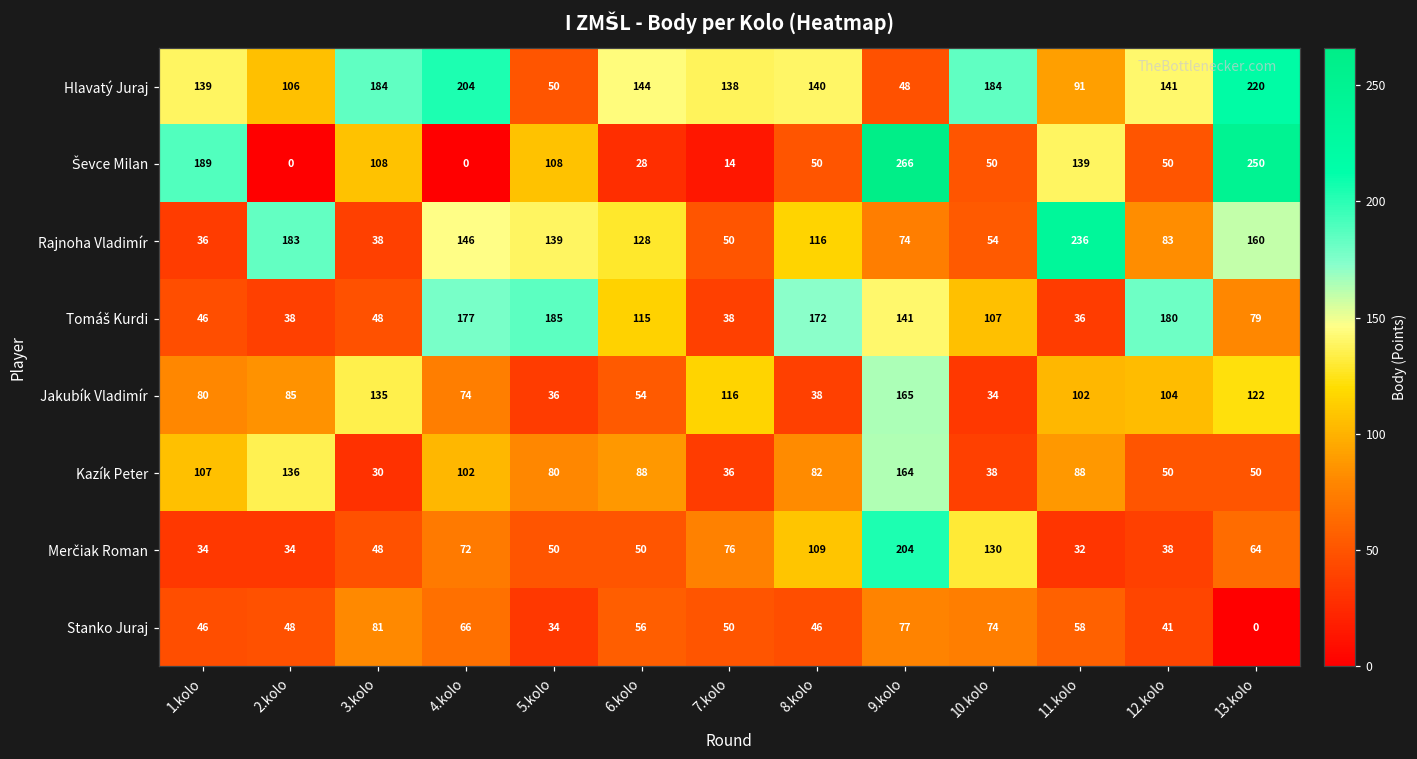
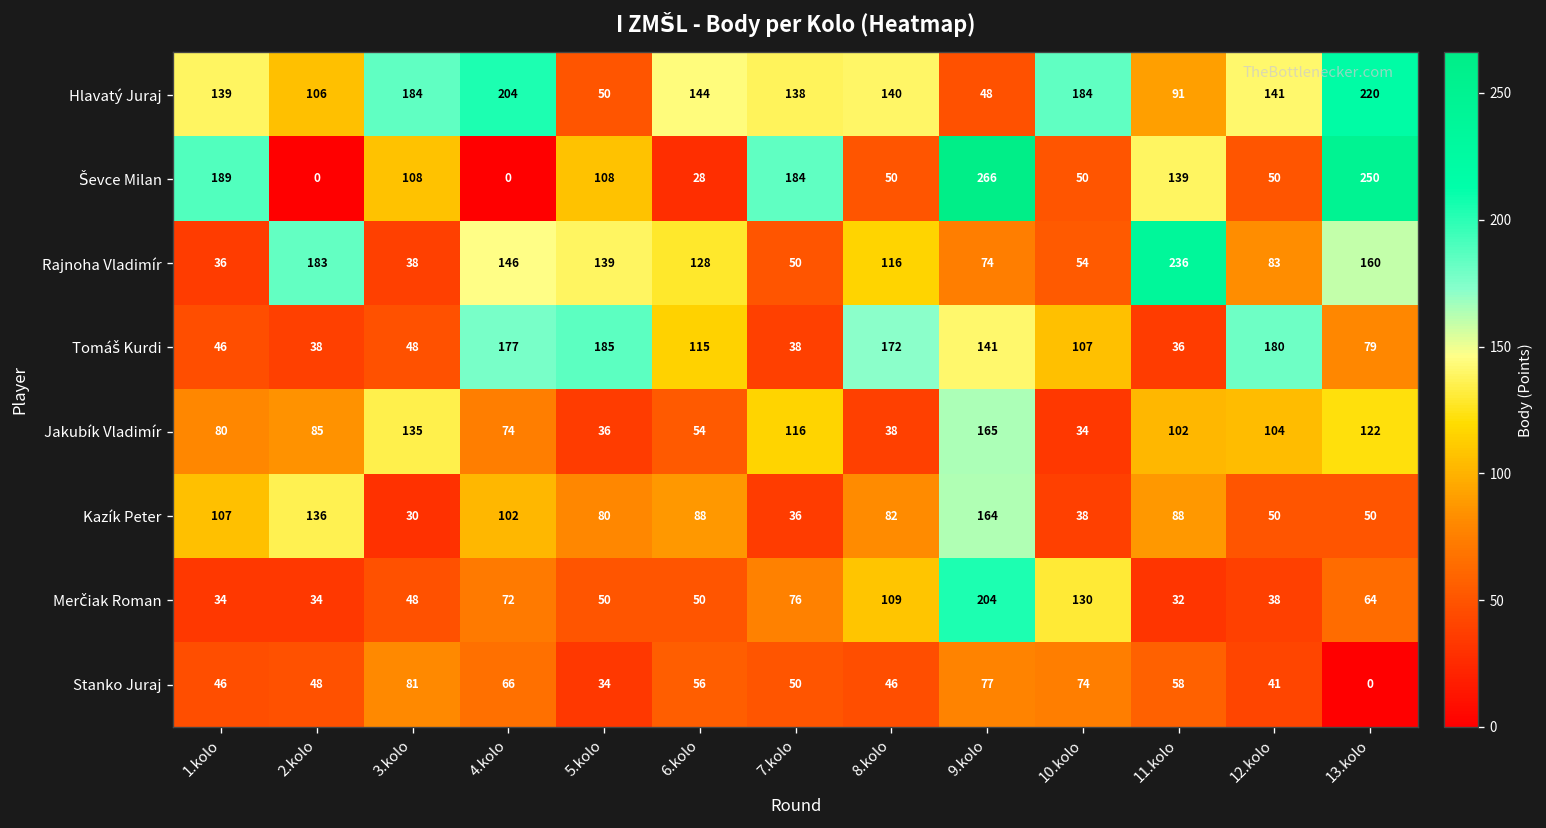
  {
    "Hlavatý Juraj": {
      "1.kolo": 139,
      "2.kolo": 106,
      "3.kolo": 184,
      "4.kolo": 204,
      "5.kolo": 50,
      "6.kolo": 144,
      "7.kolo": 138,
      "8.kolo": 140,
      "9.kolo": 48,
      "10.kolo": 184,
      "11.kolo": 91,
      "13.kolo": 220
    },
    "Ševce Milan": {
      "1.kolo": 189,
      "2.kolo": 0,
      "3.kolo": 108,
      "4.kolo": 0,
      "5.kolo": 108,
      "6.kolo": 28,
-     "7.kolo": 14,
+     "7.kolo": 184,
      "8.kolo": 50,
      "9.kolo": 266,
      "10.kolo": 50,
      "11.kolo": 139,
      "12.kolo": 50,
      "13.kolo": 250
    },
    "Rajnoha Vladimír": {
      "1.kolo": 36,
      "2.kolo": 183,
      "3.kolo": 38,
      "4.kolo": 146,
      "5.kolo": 139,
      "6.kolo": 128,
      "7.kolo": 50,
      "8.kolo": 116,
      "9.kolo": 74,
      "10.kolo": 54,
      "11.kolo": 236,
      "12.kolo": 83,
      "13.kolo": 160
    },
    "Tomáš Kurdi": {
      "1.kolo": 46,
      "2.kolo": 38,
      "3.kolo": 48,
      "4.kolo": 177,
      "5.kolo": 185,
      "6.kolo": 115,
      "7.kolo": 38,
      "8.kolo": 172,
      "9.kolo": 141,
      "10.kolo": 107,
      "11.kolo": 36,
      "12.kolo": 180,
      "13.kolo": 79
    },
    "Jakubík Vladimír": {
      "1.kolo": 80,
      "2.kolo": 85,
      "3.kolo": 135,
      "4.kolo": 74,
      "5.kolo": 36,
      "6.kolo": 54,
      "7.kolo": 116,
      "8.kolo": 38,
      "9.kolo": 165,
      "10.kolo": 34,
      "11.kolo": 102,
      "12.kolo": 104,
      "13.kolo": 122
    },
    "Kazík Peter": {
      "1.kolo": 107,
      "2.kolo": 136,
      "3.kolo": 30,
      "4.kolo": 102,
      "5.kolo": 80,
      "6.kolo": 88,
      "7.kolo": 36,
      "8.kolo": 82,
      "9.kolo": 164,
      "10.kolo": 38,
      "11.kolo": 88,
      "12.kolo": 50,
      "13.kolo": 50
    },
    "Merčiak Roman": {
      "1.kolo": 34,
      "2.kolo": 34,
      "3.kolo": 48,
      "4.kolo": 72,
      "5.kolo": 50,
      "6.kolo": 50,
      "7.kolo": 76,
      "8.kolo": 109,
      "9.kolo": 204,
      "10.kolo": 130,
      "11.kolo": 32,
      "12.kolo": 38,
      "13.kolo": 64
    },
    "Stanko Juraj": {
      "1.kolo": 46,
      "2.kolo": 48,
      "3.kolo": 81,
      "4.kolo": 66,
      "5.kolo": 34,
      "6.kolo": 56,
      "7.kolo": 50,
      "8.kolo": 46,
      "9.kolo": 77,
      "10.kolo": 74,
      "11.kolo": 58,
      "12.kolo": 41,
      "13.kolo": 0
    }
  }
